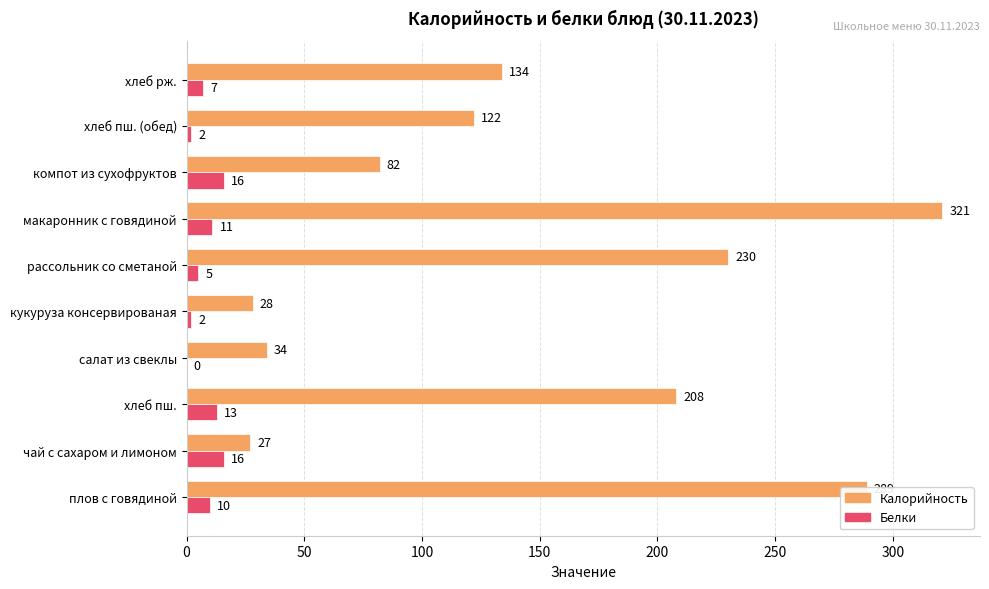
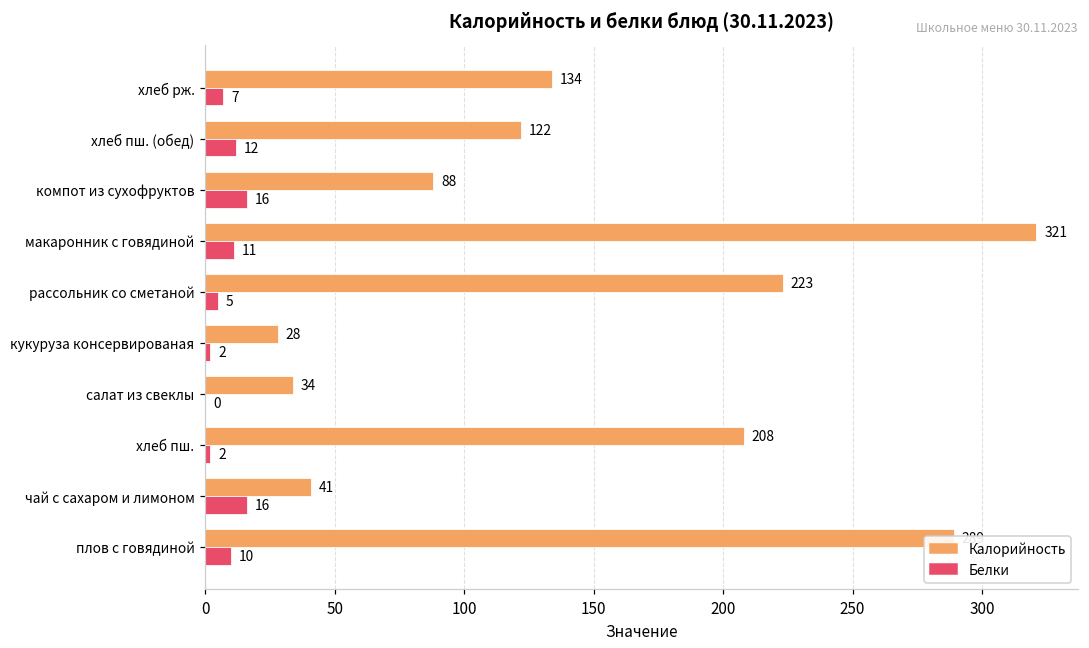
  {
    "Калорийность": {
      "хлеб рж.": 134,
      "хлеб пш. (обед)": 122,
-     "компот из сухофруктов": 82,
+     "компот из сухофруктов": 88,
      "макаронник с говядиной": 321,
-     "рассольник со сметаной": 230,
+     "рассольник со сметаной": 223,
      "кукуруза консервированая": 28,
      "салат из свеклы": 34,
      "хлеб пш.": 208,
-     "чай с сахаром и лимоном": 27
+     "чай с сахаром и лимоном": 41
    },
    "Белки": {
      "хлеб рж.": 7,
-     "хлеб пш. (обед)": 2,
+     "хлеб пш. (обед)": 12,
      "компот из сухофруктов": 16,
      "макаронник с говядиной": 11,
      "рассольник со сметаной": 5,
      "кукуруза консервированая": 2,
      "салат из свеклы": 0,
-     "хлеб пш.": 13,
+     "хлеб пш.": 2,
      "чай с сахаром и лимоном": 16,
      "плов с говядиной": 10
    }
  }
